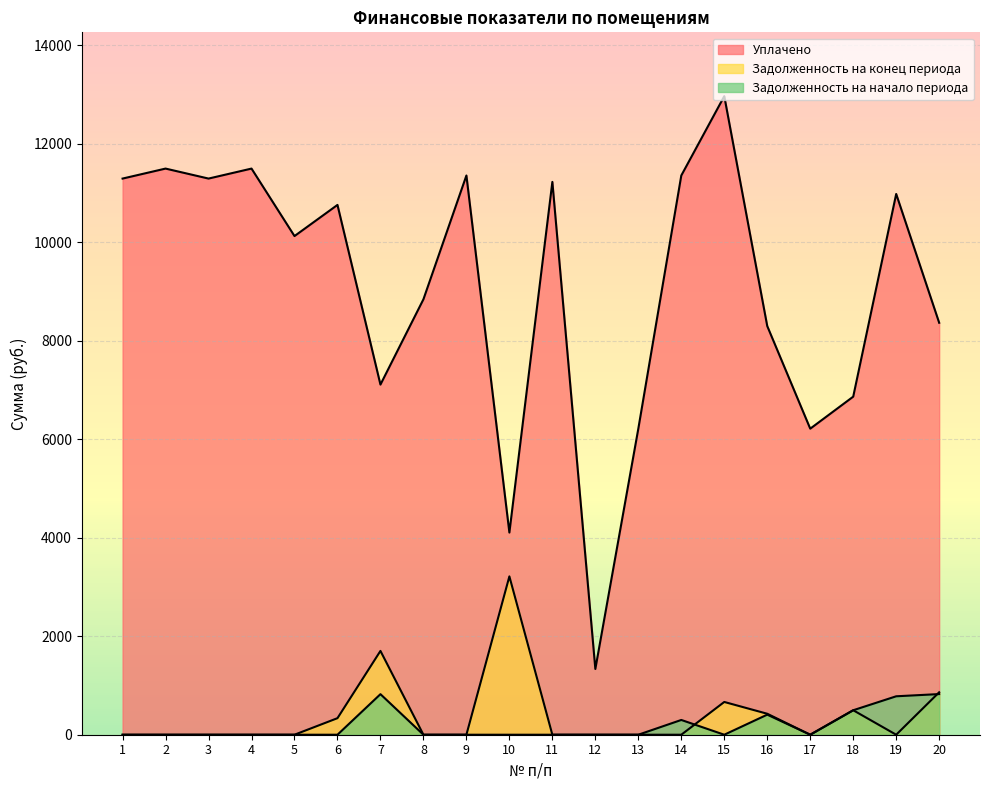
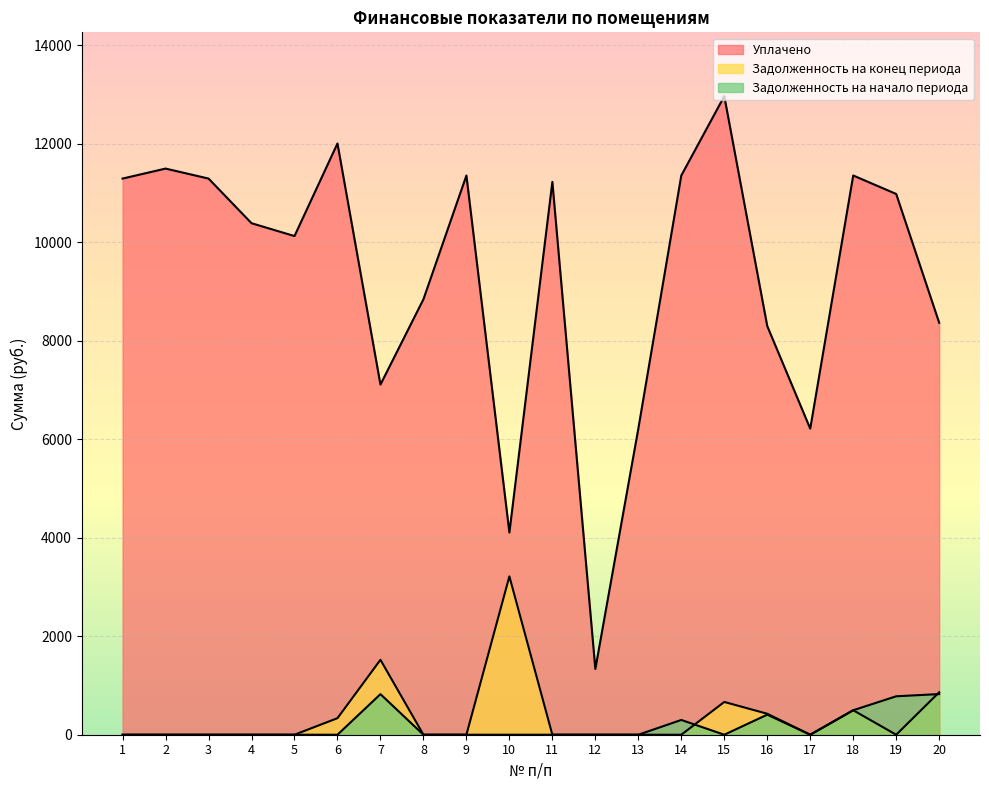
  {
    "Уплачено": {
      "1": 11300,
      "2": 11500,
      "3": 11300,
-     "4": 11500,
+     "4": 10400,
      "5": 10100,
-     "6": 10800,
+     "6": 12000,
      "7": 7100,
      "8": 8800,
      "9": 11400,
      "10": 4100,
      "11": 11200,
      "12": 1300,
      "13": 6200,
      "14": 11400,
      "16": 8300,
      "17": 6200,
-     "18": 6900,
+     "18": 11400,
      "19": 11000,
      "20": 8400
    },
    "Задолженность на конец периода": {
      "6": 300,
-     "7": 1700,
+     "7": 1500,
      "10": 3200,
      "14": 0,
      "15": 700,
      "19": 0
    },
    "Задолженность на начало периода": {
      "6": 0,
      "7": 800,
      "10": 0,
      "14": 300,
      "15": 0,
      "19": 800
    }
  }
